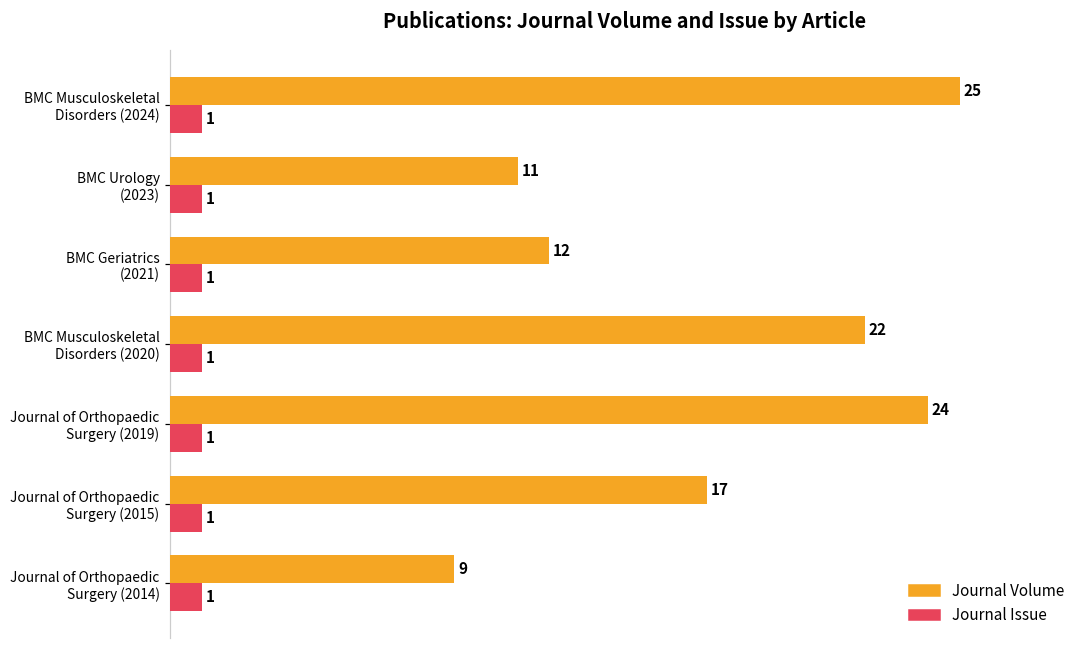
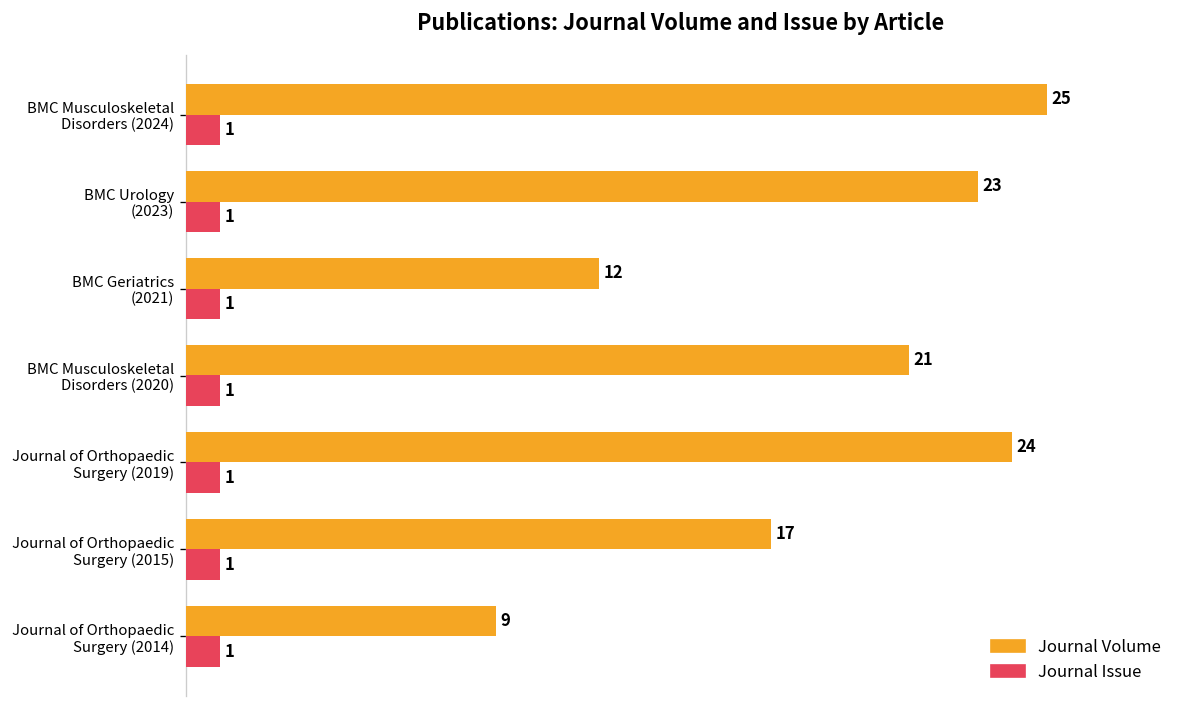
  {
    "Journal Volume": {
-     "BMC Urology (2023)": 11,
-     "BMC Musculoskeletal Disorders (2020)": 22
+     "BMC Urology (2023)": 23,
+     "BMC Musculoskeletal Disorders (2020)": 21
    }
  }
